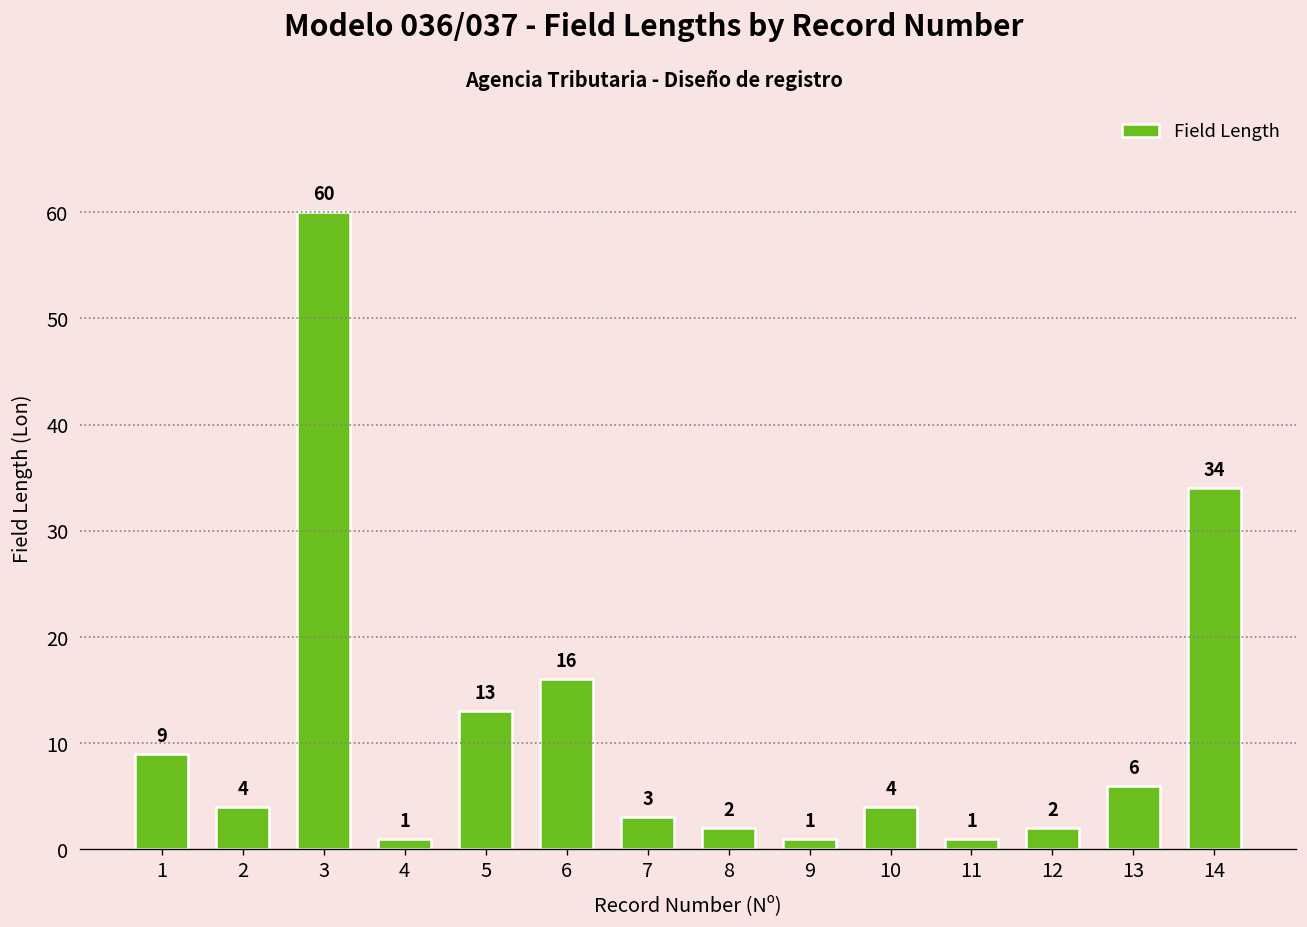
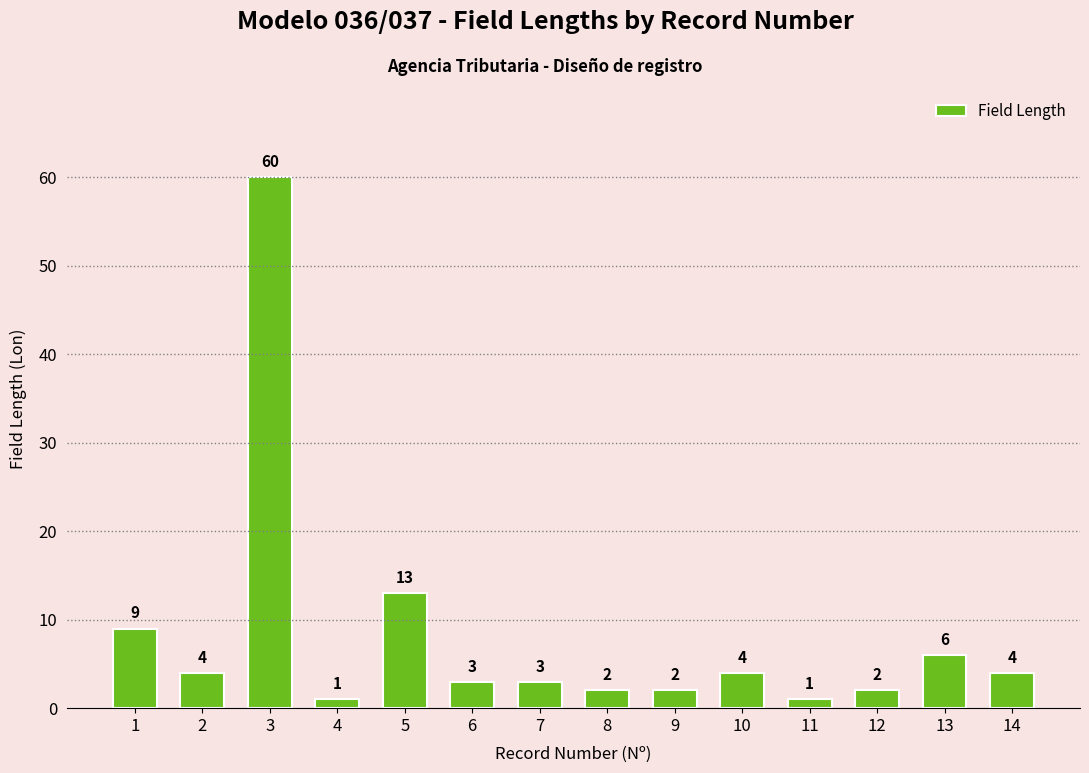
  {
    "1": 9,
    "2": 4,
    "3": 60,
    "4": 1,
    "5": 13,
-   "6": 16,
+   "6": 3,
    "7": 3,
    "8": 2,
-   "9": 1,
+   "9": 2,
    "10": 4,
    "11": 1,
    "12": 2,
    "13": 6,
-   "14": 34
+   "14": 4
  }
